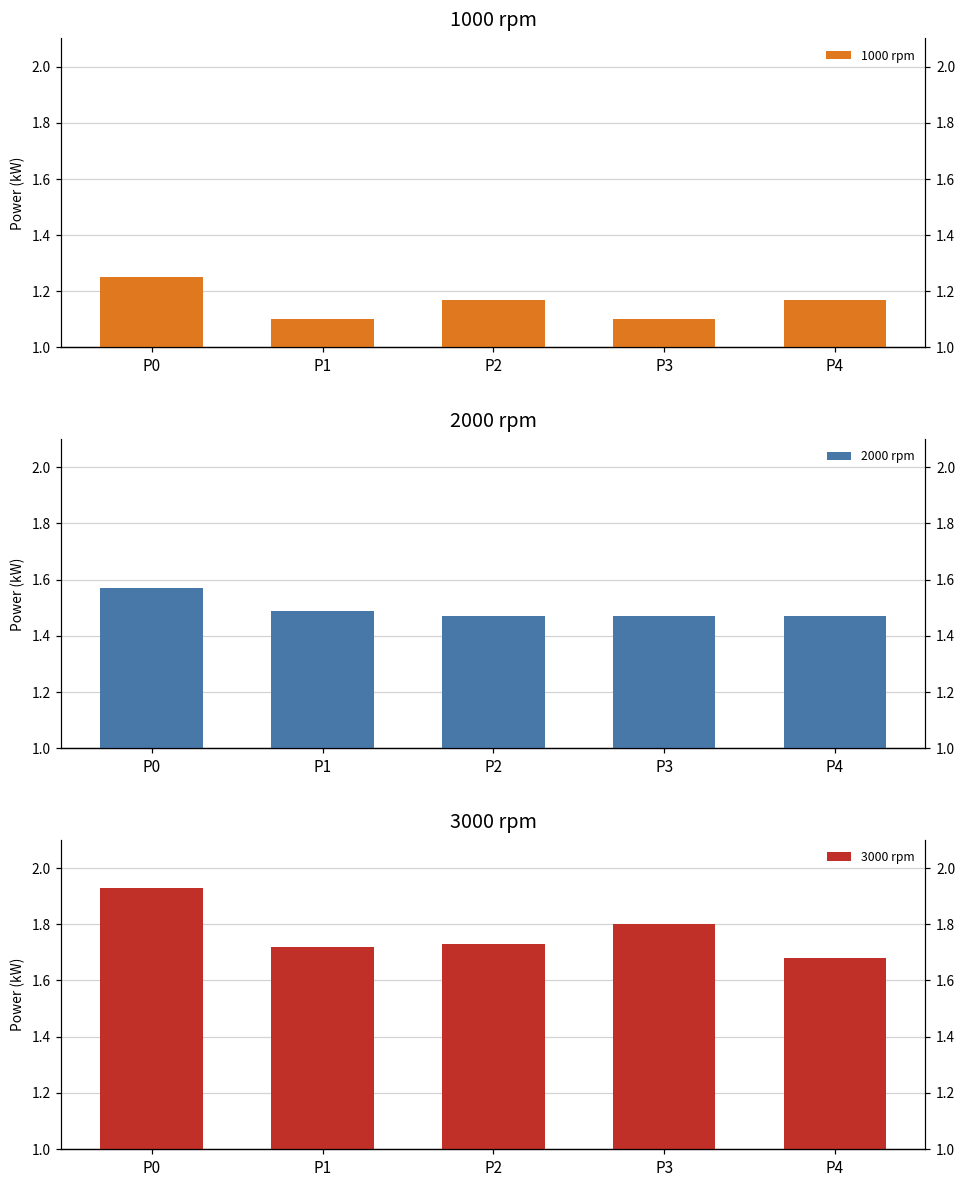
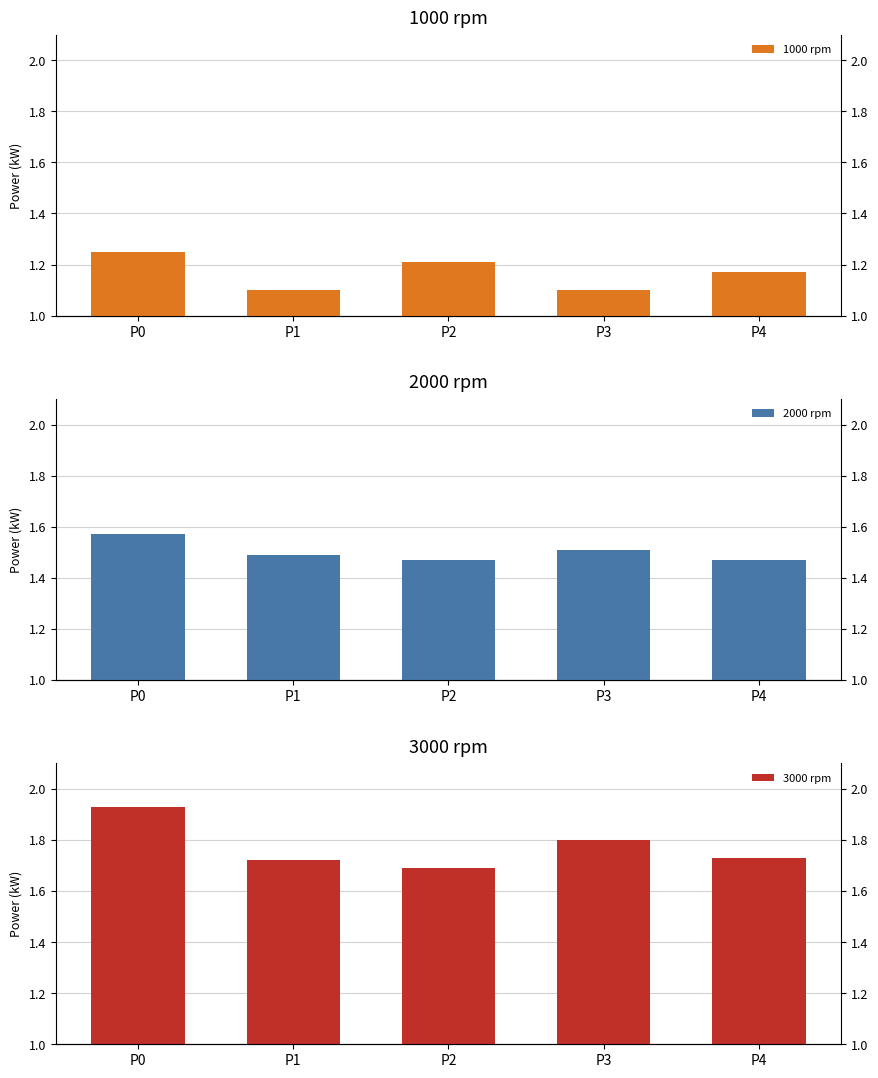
  {
    "1000 rpm": {
      "P0": 1.25,
      "P1": 1.10,
-     "P2": 1.17,
+     "P2": 1.21,
      "P3": 1.10,
      "P4": 1.17
    },
    "2000 rpm": {
      "P0": 1.57,
      "P1": 1.49,
      "P2": 1.47,
-     "P3": 1.47,
+     "P3": 1.51,
      "P4": 1.47
    },
    "3000 rpm": {
      "P0": 1.93,
      "P1": 1.72,
-     "P2": 1.73,
+     "P2": 1.69,
      "P3": 1.80,
-     "P4": 1.68
+     "P4": 1.73
    }
  }
